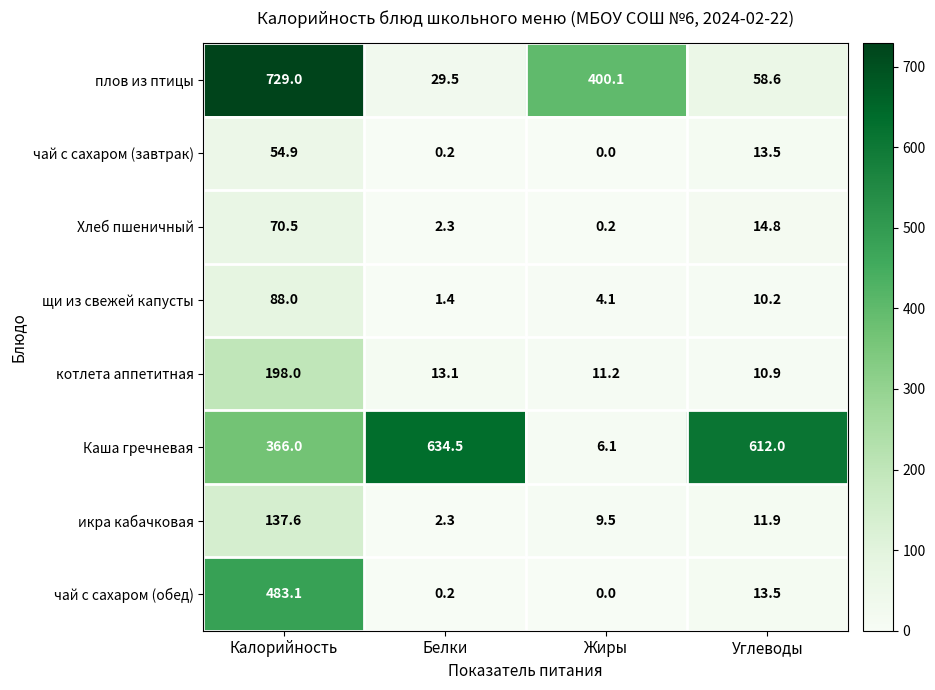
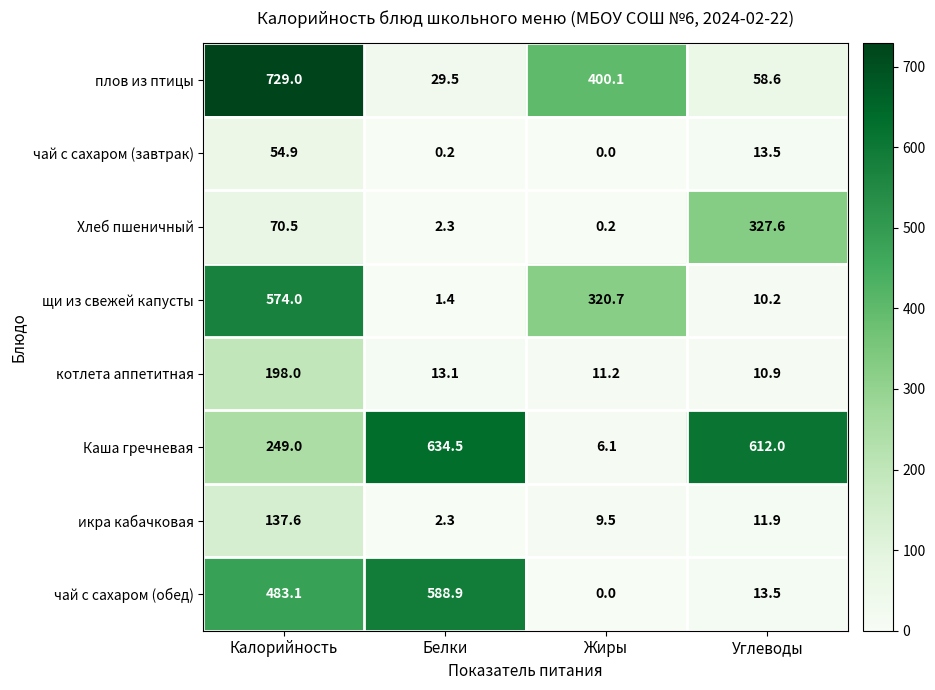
  {
    "плов из птицы": {
      "Калорийность": 729.0,
      "Белки": 29.5,
      "Жиры": 400.1,
      "Углеводы": 58.6
    },
    "чай с сахаром (завтрак)": {
      "Калорийность": 54.9,
      "Белки": 0.2,
      "Жиры": 0.0,
      "Углеводы": 13.5
    },
    "Хлеб пшеничный": {
      "Калорийность": 70.5,
      "Белки": 2.3,
      "Жиры": 0.2,
-     "Углеводы": 14.8
+     "Углеводы": 327.6
    },
    "щи из свежей капусты": {
-     "Калорийность": 88.0,
+     "Калорийность": 574.0,
      "Белки": 1.4,
-     "Жиры": 4.1,
+     "Жиры": 320.7,
      "Углеводы": 10.2
    },
    "котлета аппетитная": {
      "Калорийность": 198.0,
      "Белки": 13.1,
      "Жиры": 11.2,
      "Углеводы": 10.9
    },
    "Каша гречневая": {
-     "Калорийность": 366.0,
+     "Калорийность": 249.0,
      "Белки": 634.5,
      "Жиры": 6.1,
      "Углеводы": 612.0
    },
    "икра кабачковая": {
      "Калорийность": 137.6,
      "Белки": 2.3,
      "Жиры": 9.5,
      "Углеводы": 11.9
    },
    "чай с сахаром (обед)": {
      "Калорийность": 483.1,
-     "Белки": 0.2,
+     "Белки": 588.9,
      "Жиры": 0.0,
      "Углеводы": 13.5
    }
  }
